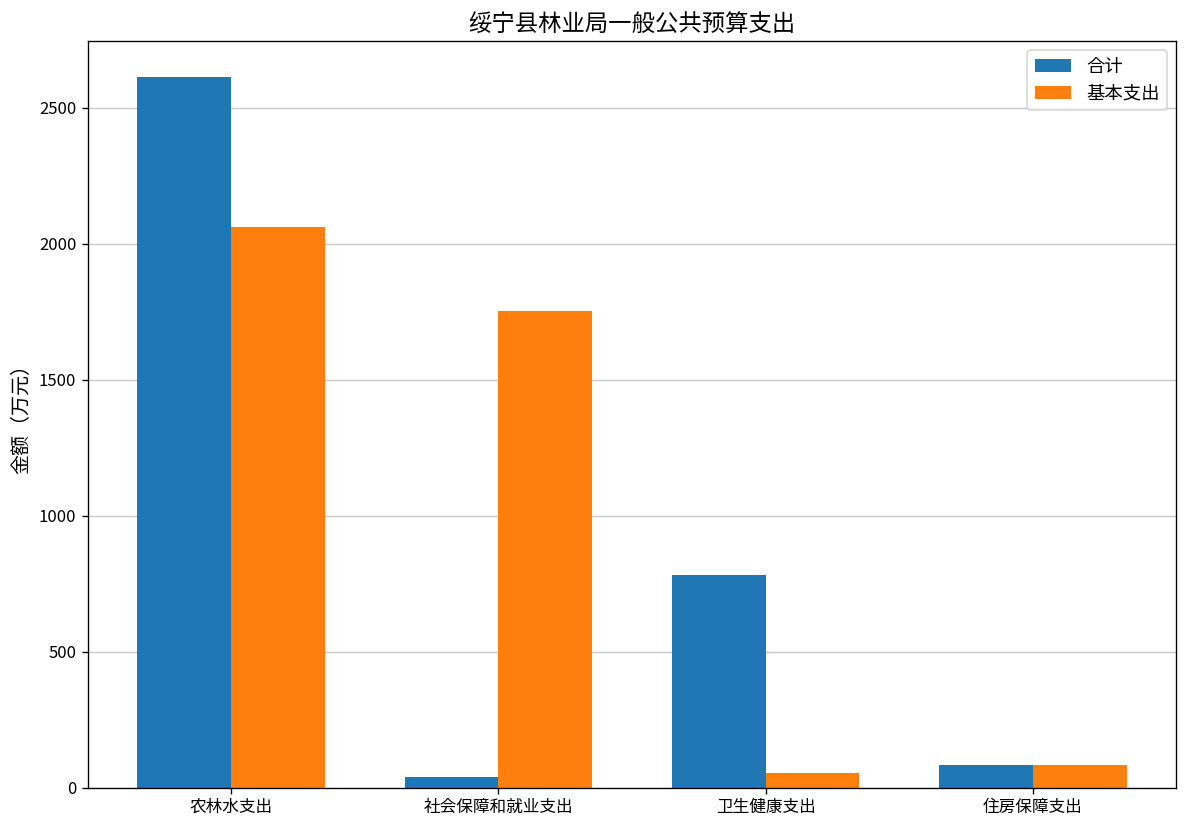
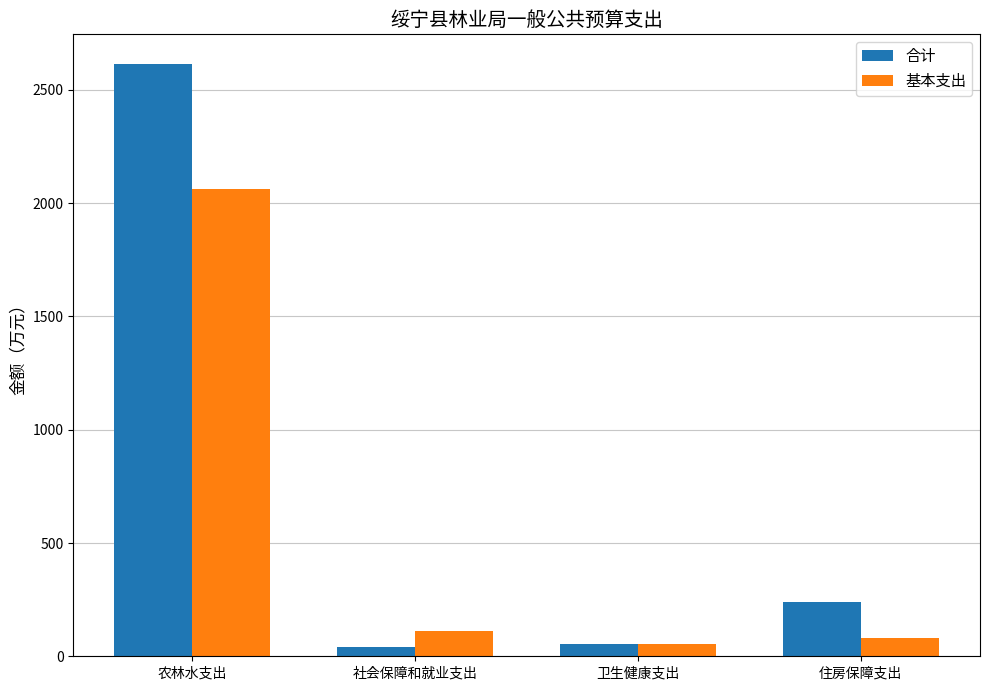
  {
    "合计": {
      "农林水支出": 2610,
      "社会保障和就业支出": 40,
-     "卫生健康支出": 780,
-     "住房保障支出": 80
+     "卫生健康支出": 50,
+     "住房保障支出": 240
    },
    "基本支出": {
      "农林水支出": 2060,
-     "社会保障和就业支出": 1750,
+     "社会保障和就业支出": 110,
      "卫生健康支出": 50,
      "住房保障支出": 80
    }
  }
